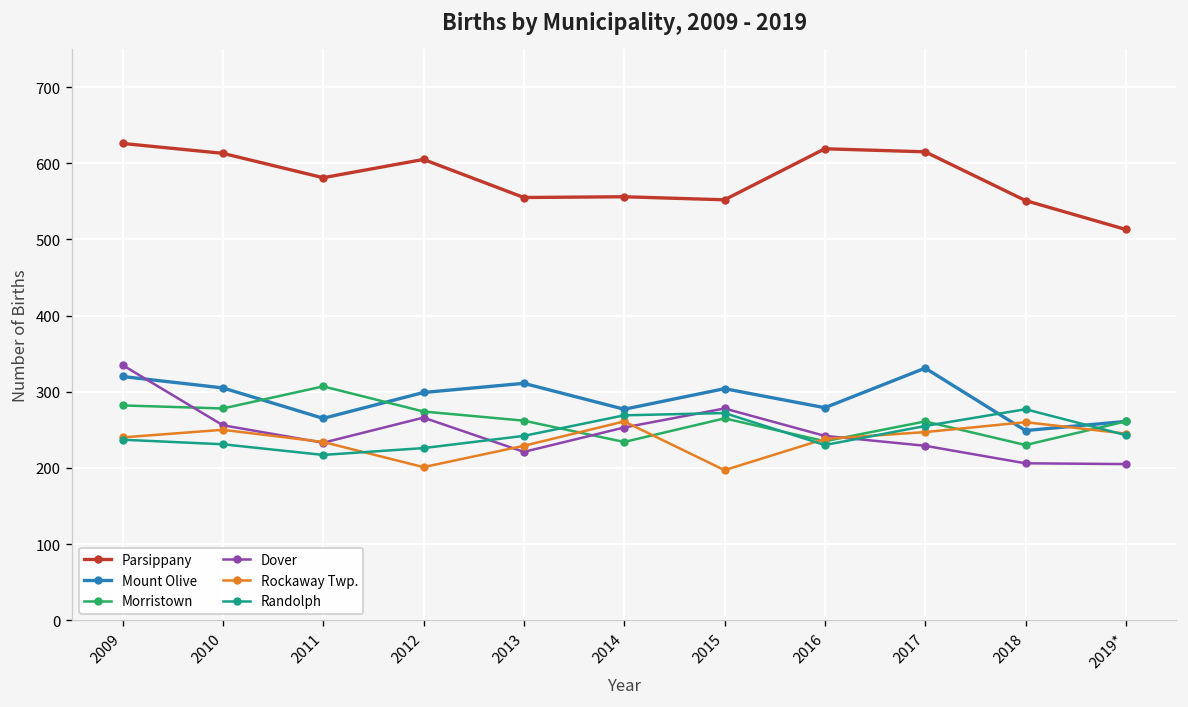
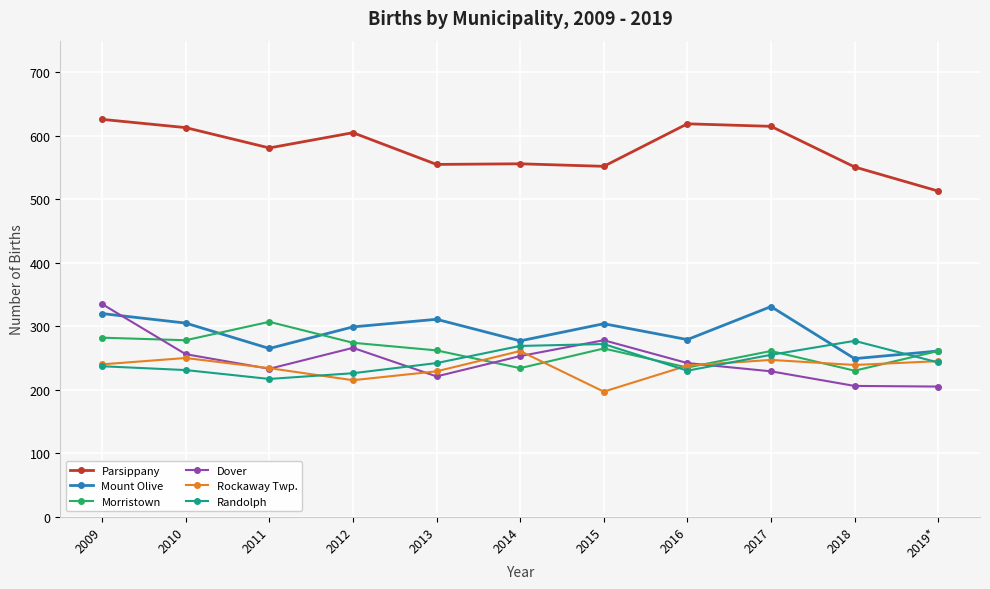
  {
    "Parsippany": {
      "2009": 630,
      "2010": 610,
      "2011": 580,
      "2012": 610,
      "2013": 560,
      "2014": 560,
      "2015": 550,
      "2016": 620,
      "2017": 620,
      "2018": 550,
      "2019*": 510
    },
    "Mount Olive": {
      "2009": 320,
      "2010": 310,
      "2011": 270,
      "2012": 300,
      "2013": 310,
      "2014": 280,
      "2015": 300,
      "2016": 280,
      "2017": 330,
      "2018": 250
    },
    "Dover": {
      "2009": 340,
      "2010": 260,
      "2012": 270,
      "2013": 220,
      "2014": 250,
      "2015": 280,
      "2017": 230,
      "2018": 210,
      "2019*": 210
    },
    "Rockaway Twp.": {
      "2010": 250,
-     "2012": 200,
+     "2012": 220,
      "2013": 230,
      "2014": 260,
      "2015": 200,
      "2017": 250,
-     "2018": 260
+     "2018": 240
    }
  }
